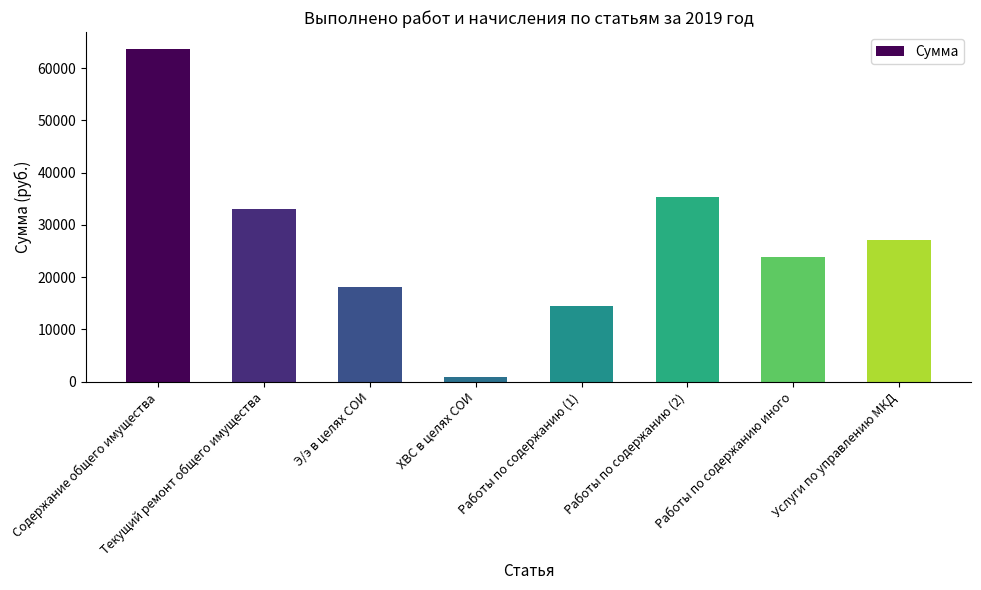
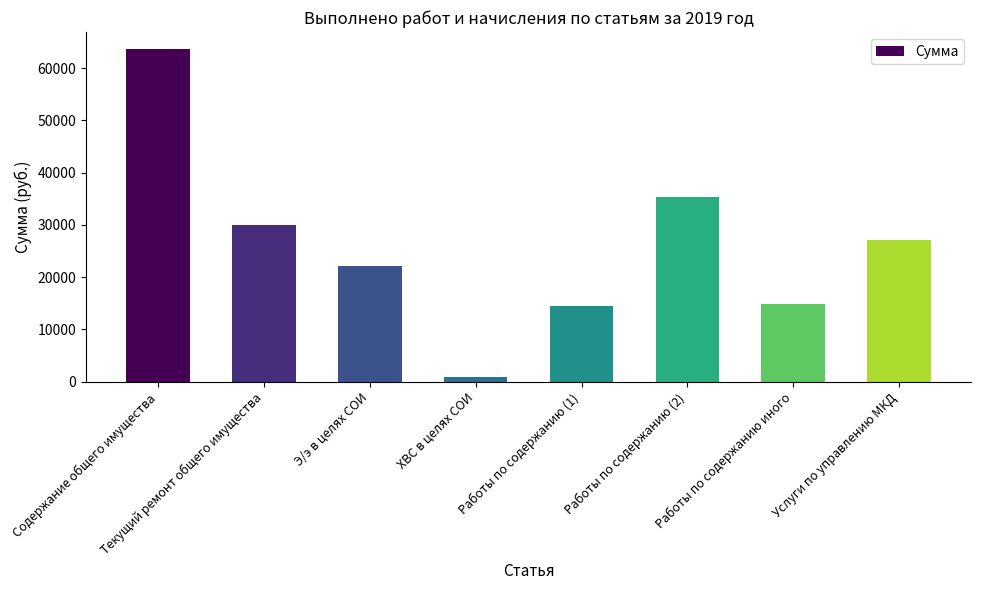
  {
    "Содержание общего имущества": 64000,
-   "Текущий ремонт общего имущества": 33000,
-   "Э/э в целях СОИ": 18000,
+   "Текущий ремонт общего имущества": 30000,
+   "Э/э в целях СОИ": 22000,
    "ХВС в целях СОИ": 1000,
    "Работы по содержанию (1)": 14000,
    "Работы по содержанию (2)": 35000,
-   "Работы по содержанию иного": 24000,
+   "Работы по содержанию иного": 15000,
    "Услуги по управлению МКД": 27000
  }
